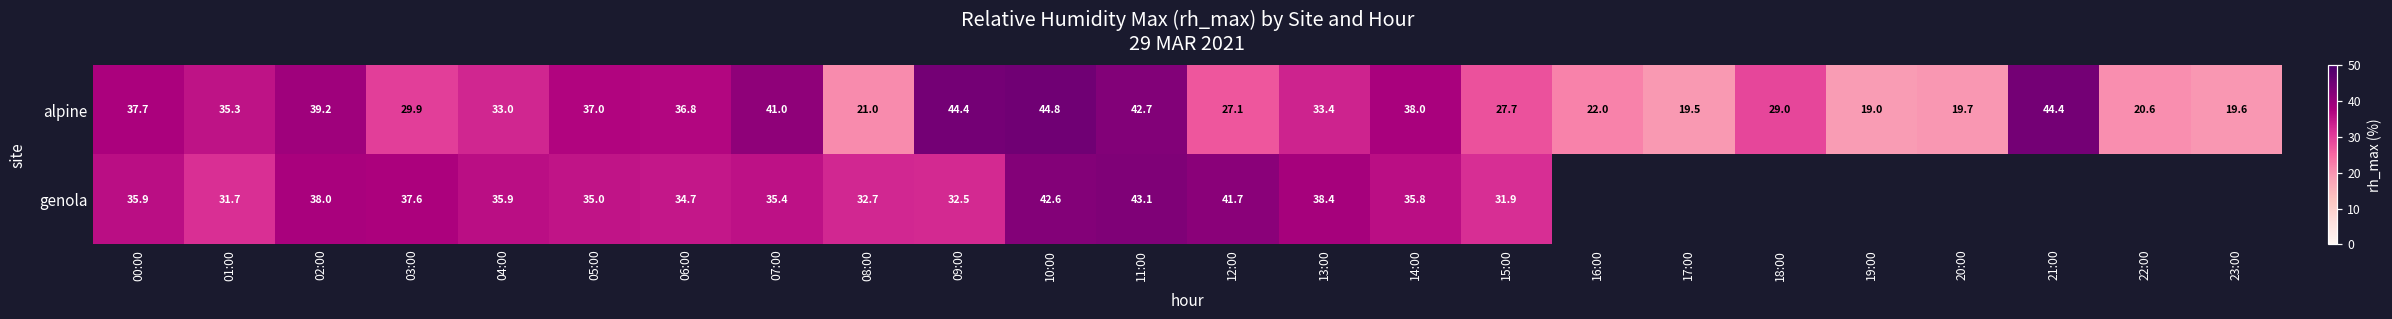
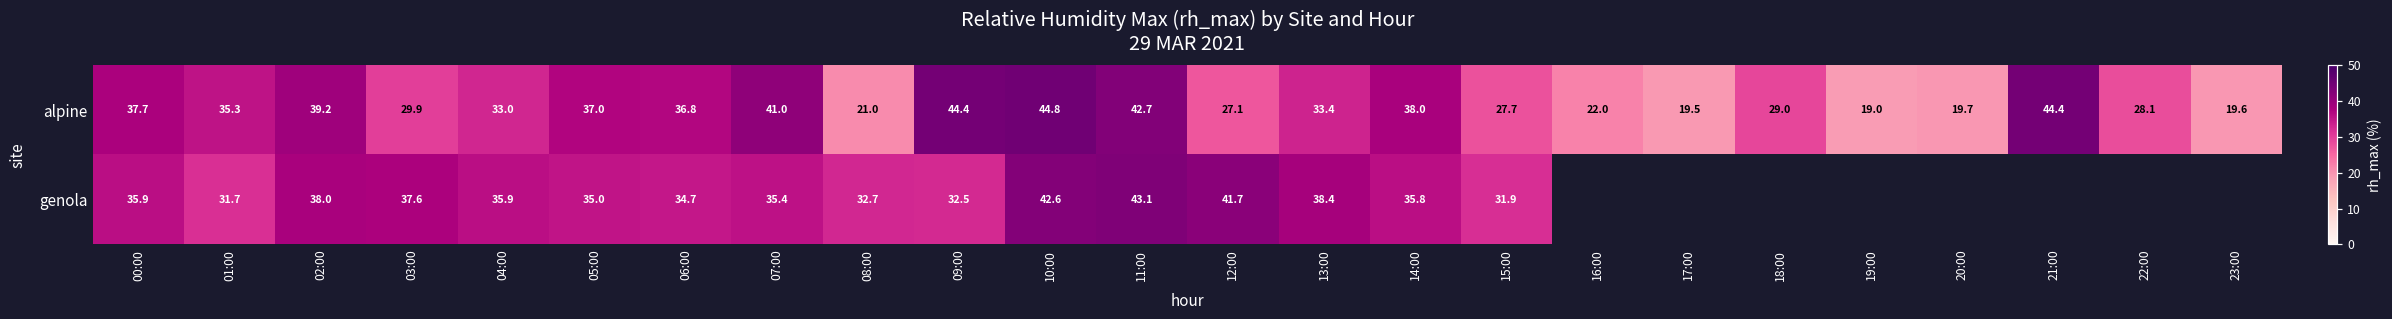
  {
    "alpine": {
      "00:00": 37.7,
      "01:00": 35.3,
      "02:00": 39.2,
      "03:00": 29.9,
      "04:00": 33.0,
      "05:00": 37.0,
      "06:00": 36.8,
      "07:00": 41.0,
      "08:00": 21.0,
      "09:00": 44.4,
      "10:00": 44.8,
      "11:00": 42.7,
      "12:00": 27.1,
      "13:00": 33.4,
      "14:00": 38.0,
      "15:00": 27.7,
      "16:00": 22.0,
      "17:00": 19.5,
      "18:00": 29.0,
      "19:00": 19.0,
      "20:00": 19.7,
      "21:00": 44.4,
-     "22:00": 20.6,
+     "22:00": 28.1,
      "23:00": 19.6
    },
    "genola": {
      "00:00": 35.9,
      "01:00": 31.7,
      "02:00": 38.0,
      "03:00": 37.6,
      "04:00": 35.9,
      "05:00": 35.0,
      "06:00": 34.7,
      "07:00": 35.4,
      "08:00": 32.7,
      "09:00": 32.5,
      "10:00": 42.6,
      "11:00": 43.1,
      "12:00": 41.7,
      "13:00": 38.4,
      "14:00": 35.8,
      "15:00": 31.9
    }
  }
